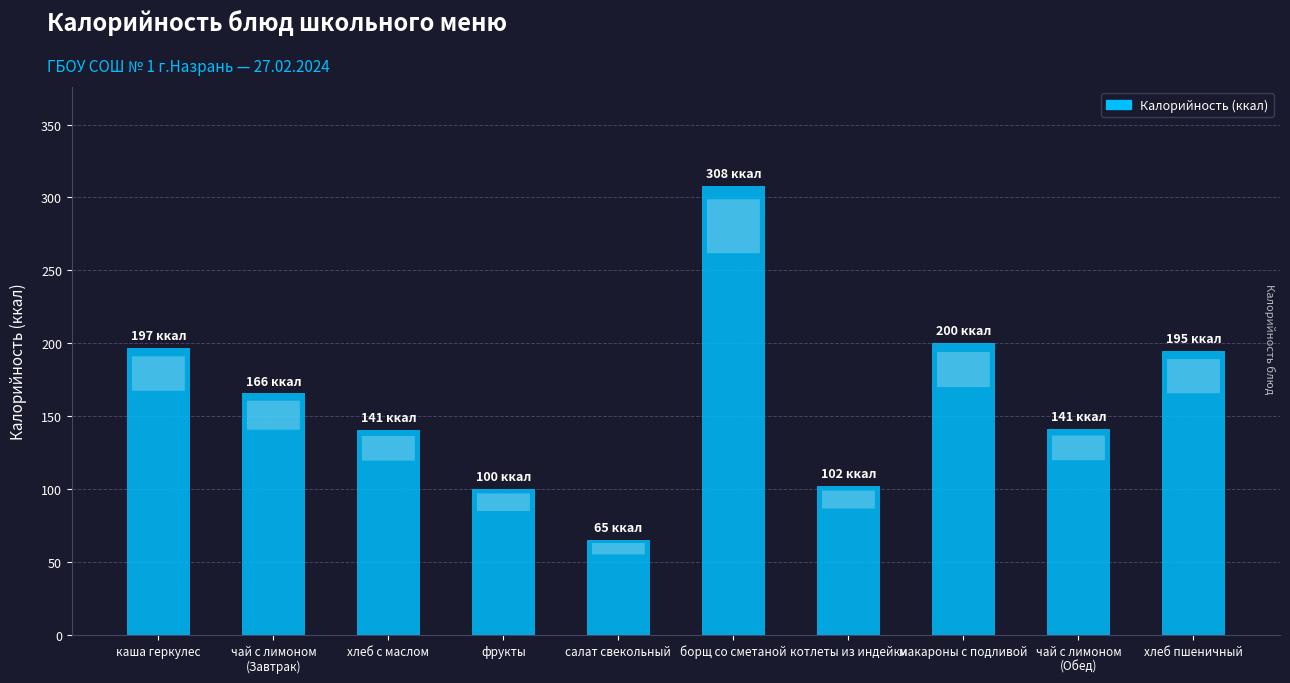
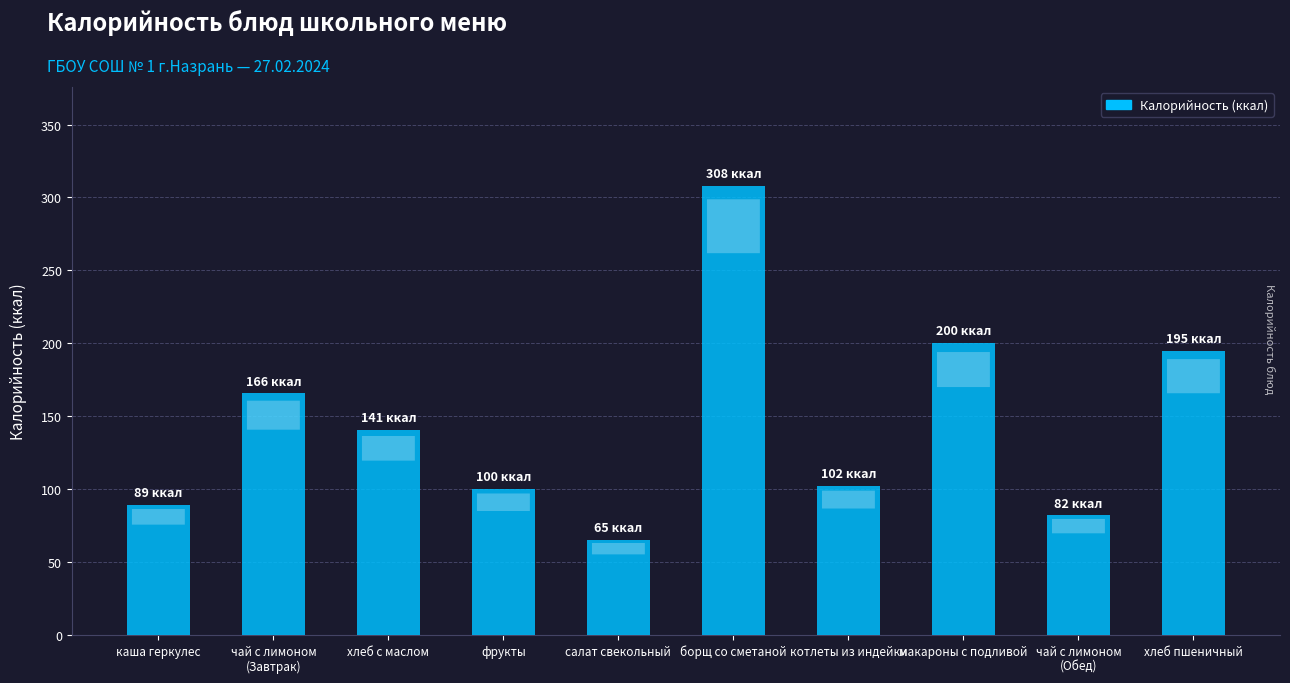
  {
-   "каша геркулес": 197,
+   "каша геркулес": 89,
    "чай с лимоном (Завтрак)": 166,
    "хлеб с маслом": 141,
    "фрукты": 100,
    "салат свекольный": 65,
    "борщ со сметаной": 308,
    "котлеты из индейки": 102,
    "макароны с подливой": 200,
-   "чай с лимоном (Обед)": 141,
+   "чай с лимоном (Обед)": 82,
    "хлеб пшеничный": 195
  }
